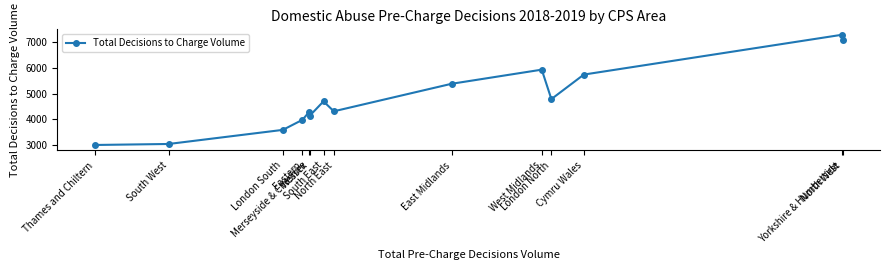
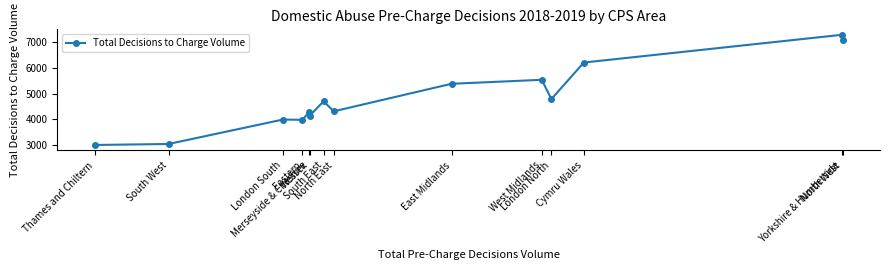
  {
    "Thames and Chiltern": 3000,
    "South West": 3000,
-   "London South": 3600,
+   "London South": 4000,
    "Eastern": 4000,
    "Merseyside & Cheshire": 4300,
    "Wessex": 4100,
    "South East": 4700,
    "North East": 4300,
    "East Midlands": 5400,
-   "West Midlands": 5900,
+   "West Midlands": 5500,
    "London North": 4800,
-   "Cymru Wales": 5700,
+   "Cymru Wales": 6200,
    "Yorkshire & Humberside": 7300,
    "North West": 7100
  }
